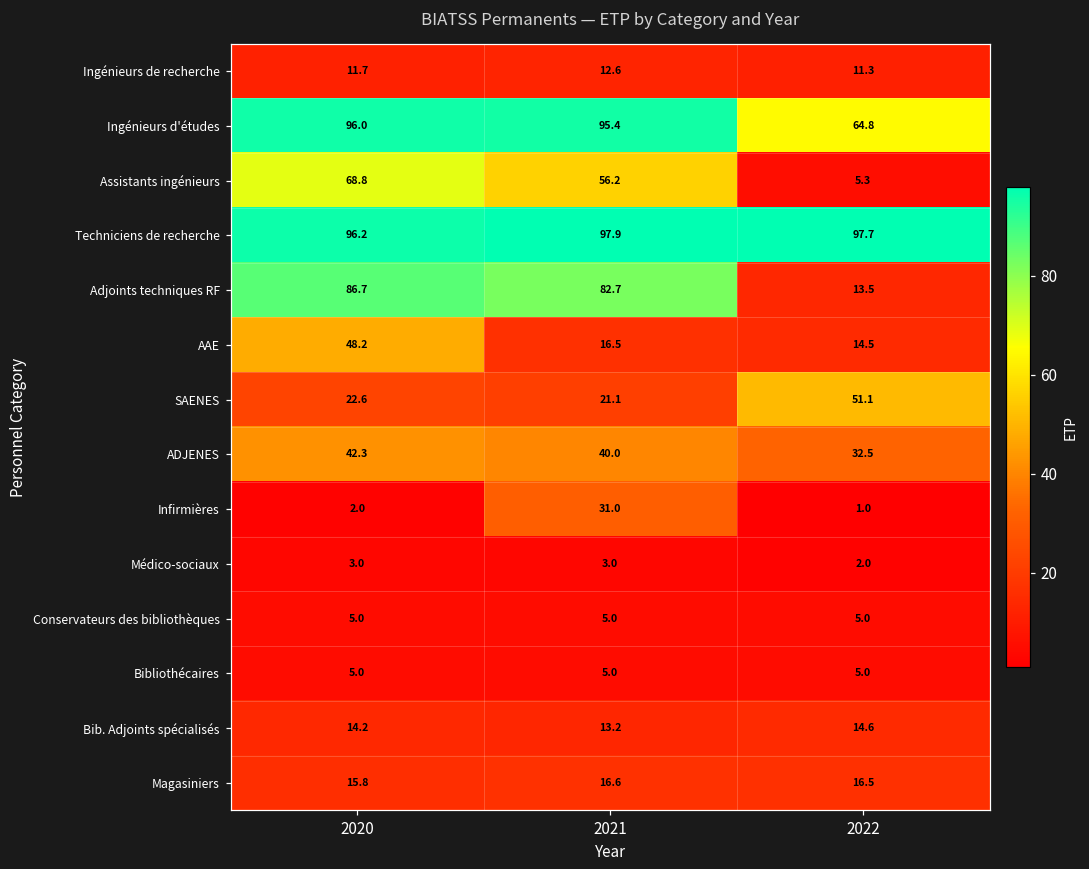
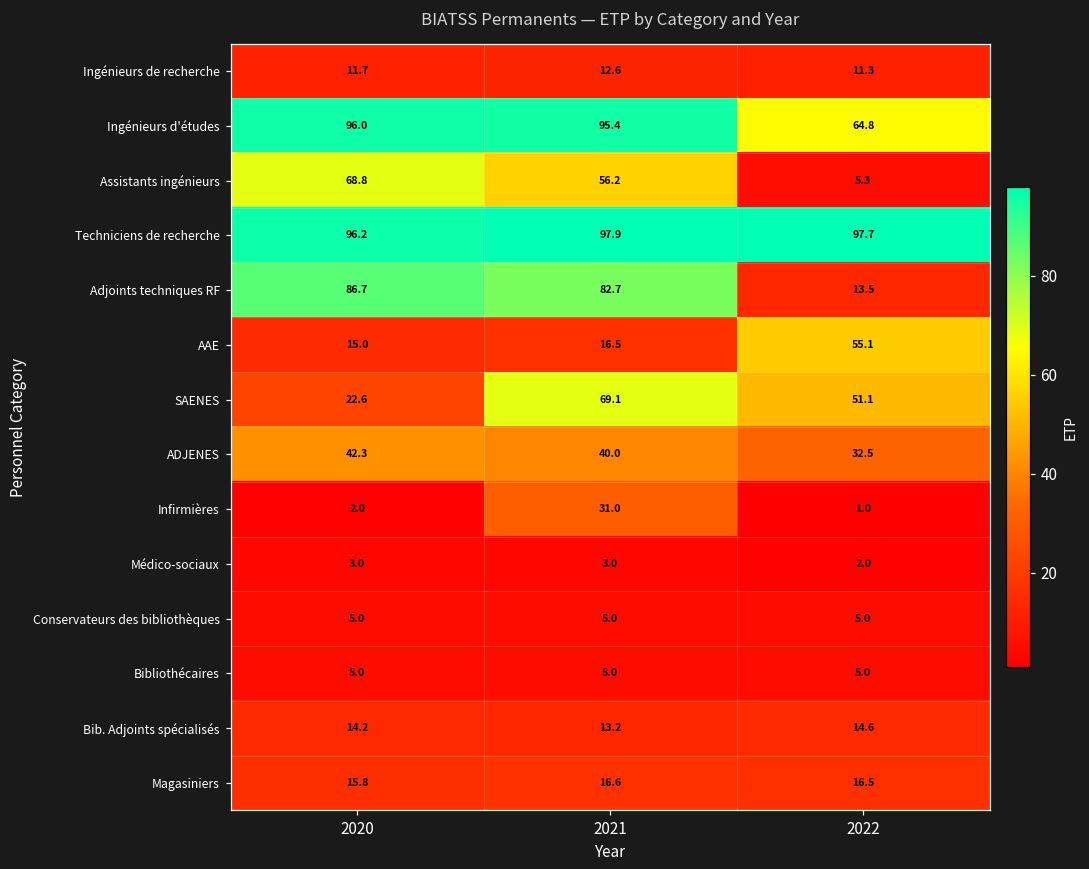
  {
    "Ingénieurs de recherche": {
      "2020": 11.7,
      "2021": 12.6,
      "2022": 11.3
    },
    "Ingénieurs d'études": {
      "2020": 96.0,
      "2021": 95.4,
      "2022": 64.8
    },
    "Assistants ingénieurs": {
      "2020": 68.8,
      "2021": 56.2,
      "2022": 5.3
    },
    "Techniciens de recherche": {
      "2020": 96.2,
      "2021": 97.9,
      "2022": 97.7
    },
    "Adjoints techniques RF": {
      "2020": 86.7,
      "2021": 82.7,
      "2022": 13.5
    },
    "AAE": {
-     "2020": 48.2,
+     "2020": 15.0,
      "2021": 16.5,
-     "2022": 14.5
+     "2022": 55.1
    },
    "SAENES": {
      "2020": 22.6,
-     "2021": 21.1,
+     "2021": 69.1,
      "2022": 51.1
    },
    "ADJENES": {
      "2020": 42.3,
      "2021": 40.0,
      "2022": 32.5
    },
    "Infirmières": {
      "2020": 2.0,
      "2021": 31.0,
      "2022": 1.0
    },
    "Médico-sociaux": {
      "2020": 3.0,
      "2021": 3.0,
      "2022": 2.0
    },
    "Conservateurs des bibliothèques": {
      "2020": 5.0,
      "2021": 5.0,
      "2022": 5.0
    },
    "Bibliothécaires": {
      "2020": 5.0,
      "2021": 5.0,
      "2022": 5.0
    },
    "Bib. Adjoints spécialisés": {
      "2020": 14.2,
      "2021": 13.2,
      "2022": 14.6
    },
    "Magasiniers": {
      "2020": 15.8,
      "2021": 16.6,
      "2022": 16.5
    }
  }
